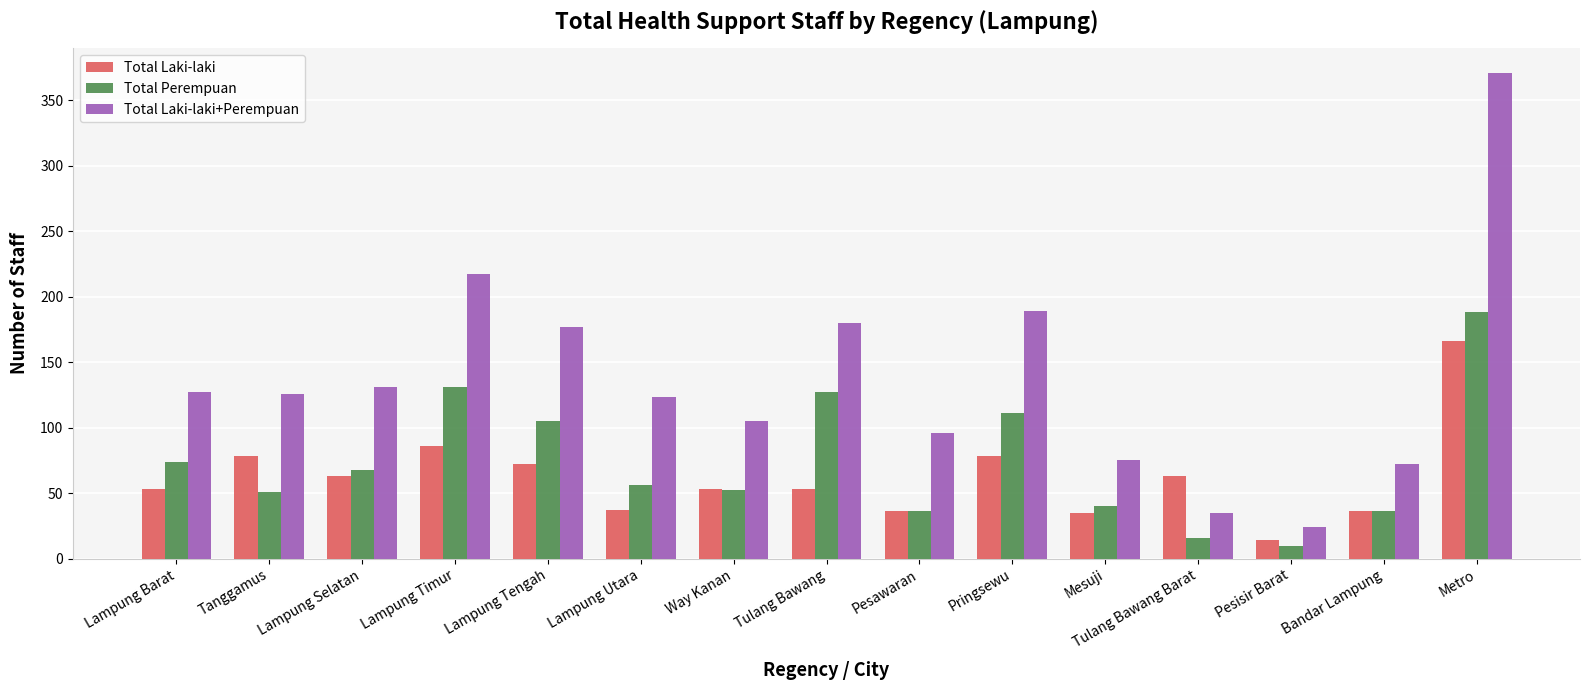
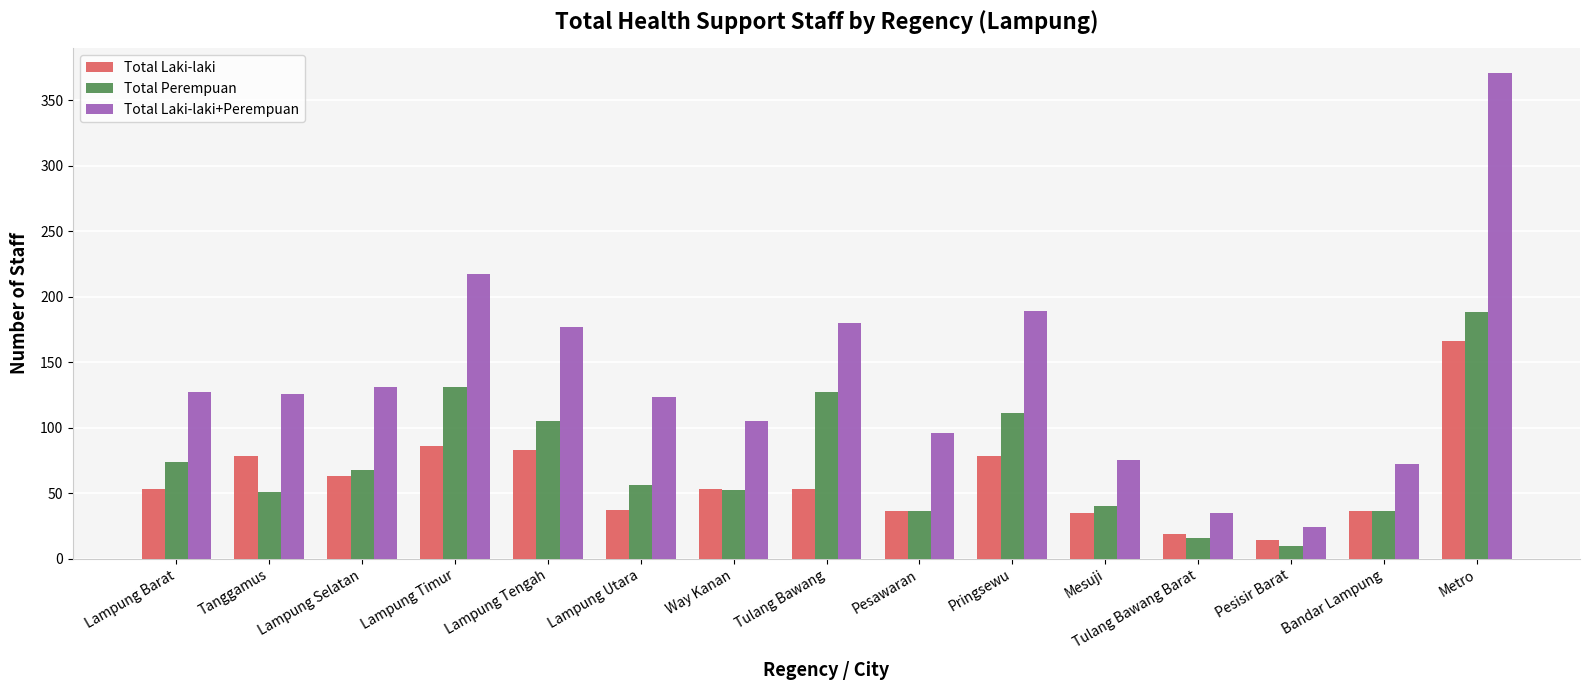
  {
    "Total Laki-laki": {
      "Lampung Barat": 53,
      "Tanggamus": 78,
      "Lampung Selatan": 63,
      "Lampung Timur": 86,
-     "Lampung Tengah": 72,
+     "Lampung Tengah": 83,
      "Lampung Utara": 37,
      "Way Kanan": 53,
      "Tulang Bawang": 53,
      "Pesawaran": 36,
      "Pringsewu": 78,
      "Mesuji": 35,
-     "Tulang Bawang Barat": 63,
+     "Tulang Bawang Barat": 19,
      "Pesisir Barat": 14,
      "Bandar Lampung": 36,
      "Metro": 166
    },
    "Total Perempuan": {
      "Lampung Barat": 74,
      "Tanggamus": 51,
      "Lampung Selatan": 68,
      "Lampung Timur": 131,
      "Lampung Tengah": 105,
      "Lampung Utara": 56,
      "Way Kanan": 52,
      "Tulang Bawang": 127,
      "Pesawaran": 36,
      "Pringsewu": 111,
      "Mesuji": 40,
      "Tulang Bawang Barat": 16,
      "Pesisir Barat": 10,
      "Bandar Lampung": 36,
      "Metro": 188
    },
    "Total Laki-laki+Perempuan": {
      "Lampung Barat": 127,
      "Tanggamus": 126,
      "Lampung Selatan": 131,
      "Lampung Timur": 217,
      "Lampung Tengah": 177,
      "Lampung Utara": 123,
      "Way Kanan": 105,
      "Tulang Bawang": 180,
      "Pesawaran": 96,
      "Pringsewu": 189,
      "Mesuji": 75,
      "Tulang Bawang Barat": 35,
      "Pesisir Barat": 24,
      "Bandar Lampung": 72,
      "Metro": 371
    }
  }
